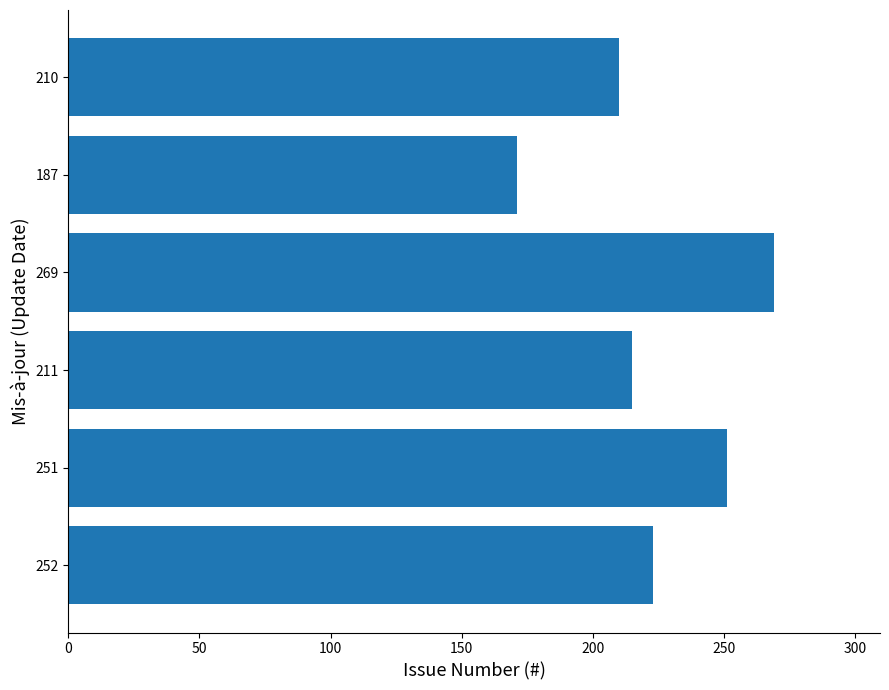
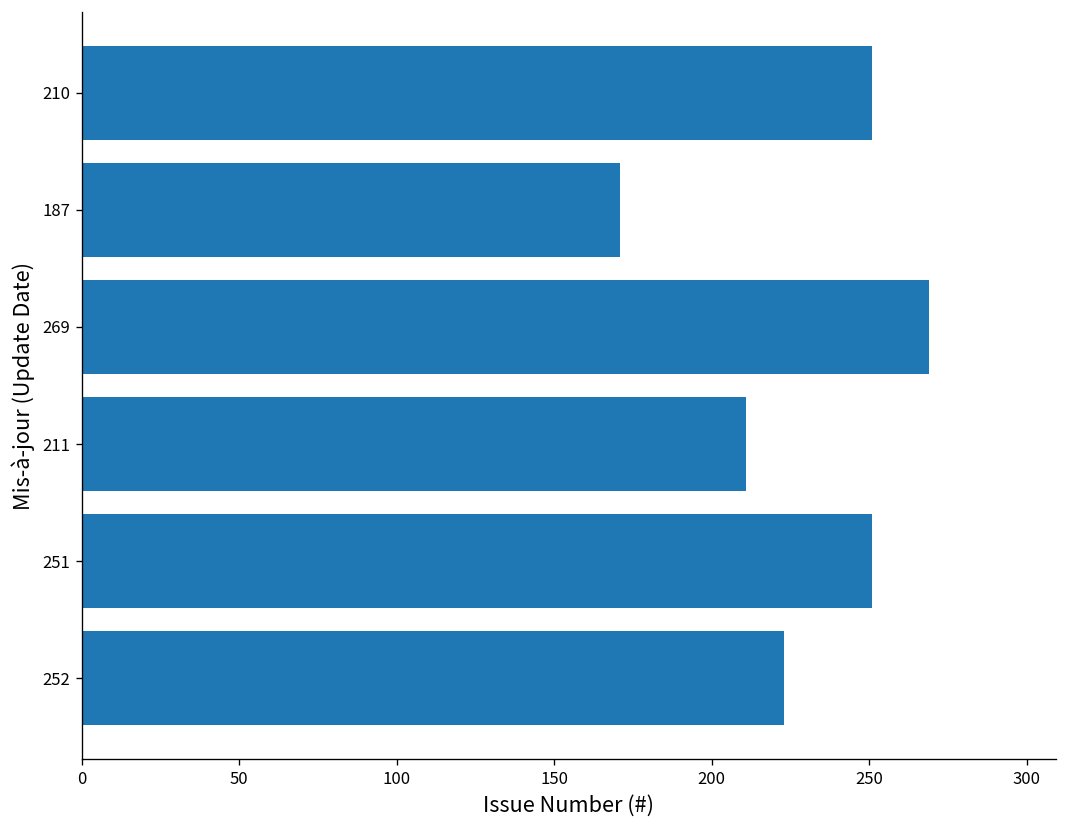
  {
-   "210": 210,
+   "210": 251,
    "187": 171,
    "269": 269,
-   "211": 215,
+   "211": 211,
    "251": 251,
    "252": 223
  }
